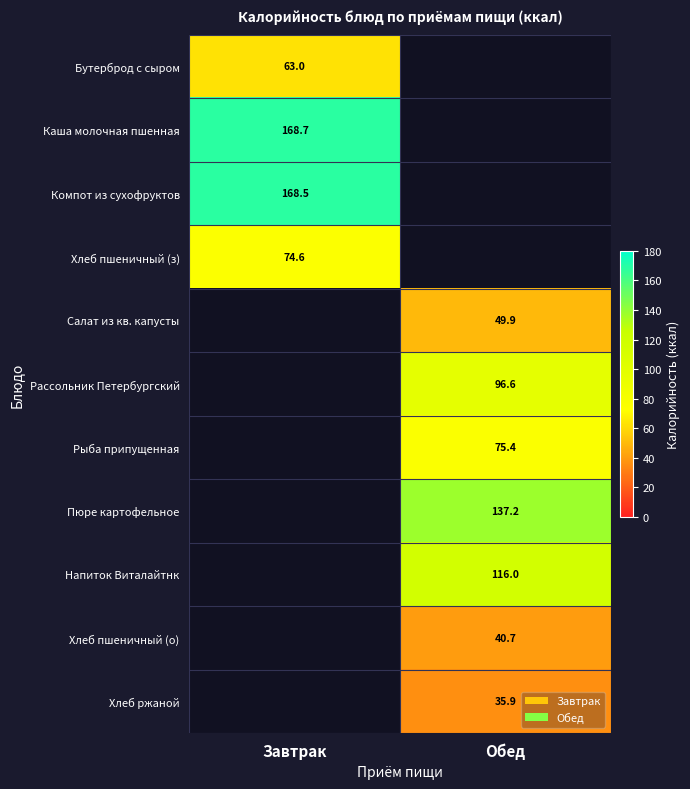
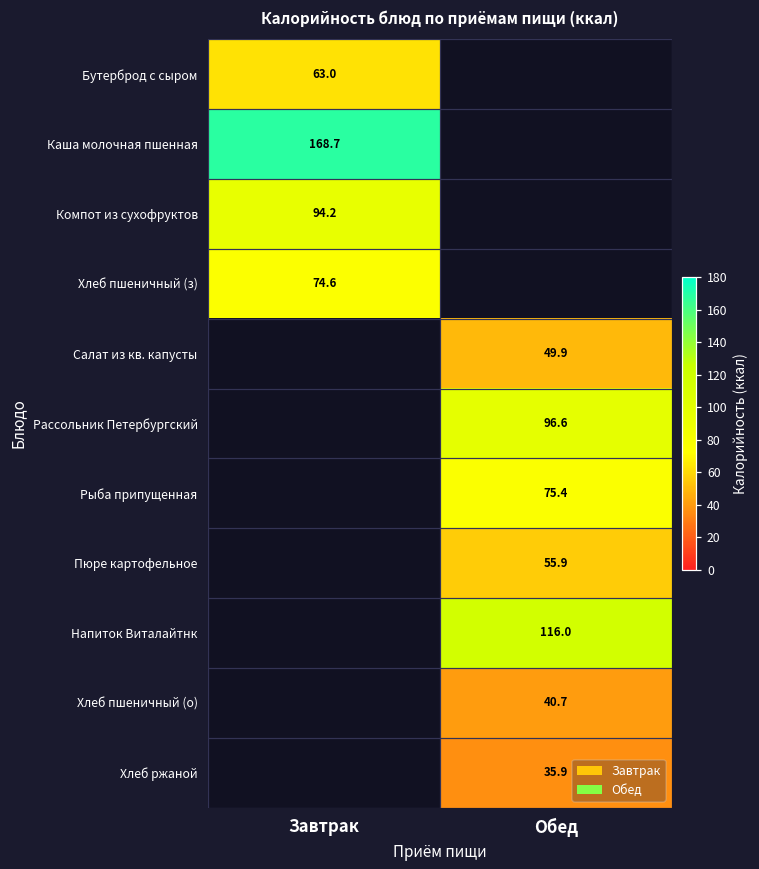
  {
    "Бутерброд с сыром": {
      "Завтрак": 63.0
    },
    "Каша молочная пшенная": {
      "Завтрак": 168.7
    },
    "Компот из сухофруктов": {
-     "Завтрак": 168.5
+     "Завтрак": 94.2
    },
    "Хлеб пшеничный (з)": {
      "Завтрак": 74.6
    },
    "Салат из кв. капусты": {
      "Обед": 49.9
    },
    "Рассольник Петербургский": {
      "Обед": 96.6
    },
    "Рыба припущенная": {
      "Обед": 75.4
    },
    "Пюре картофельное": {
-     "Обед": 137.2
+     "Обед": 55.9
    },
    "Напиток Виталайтнк": {
      "Обед": 116.0
    },
    "Хлеб пшеничный (о)": {
      "Обед": 40.7
    },
    "Хлеб ржаной": {
      "Обед": 35.9
    }
  }
